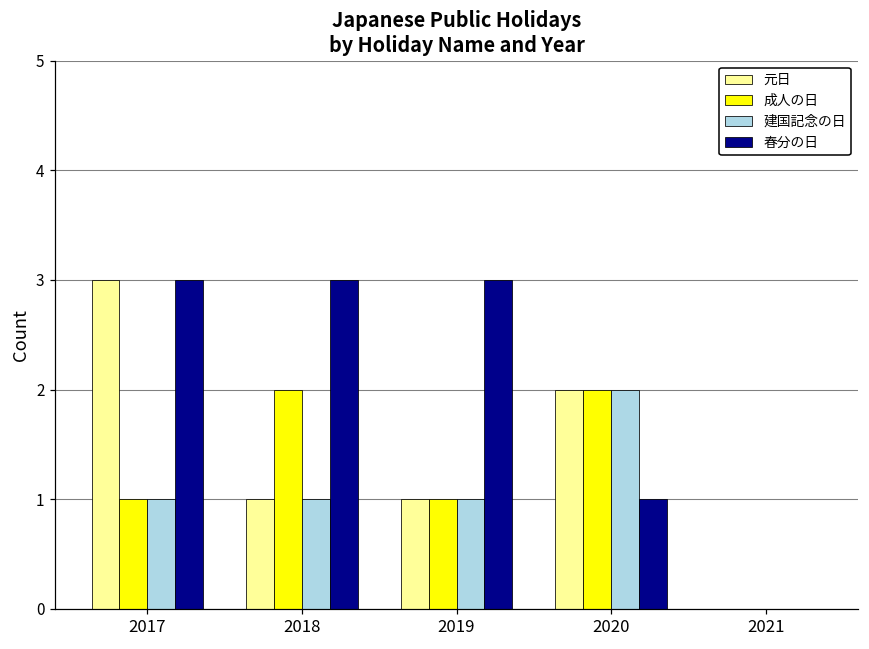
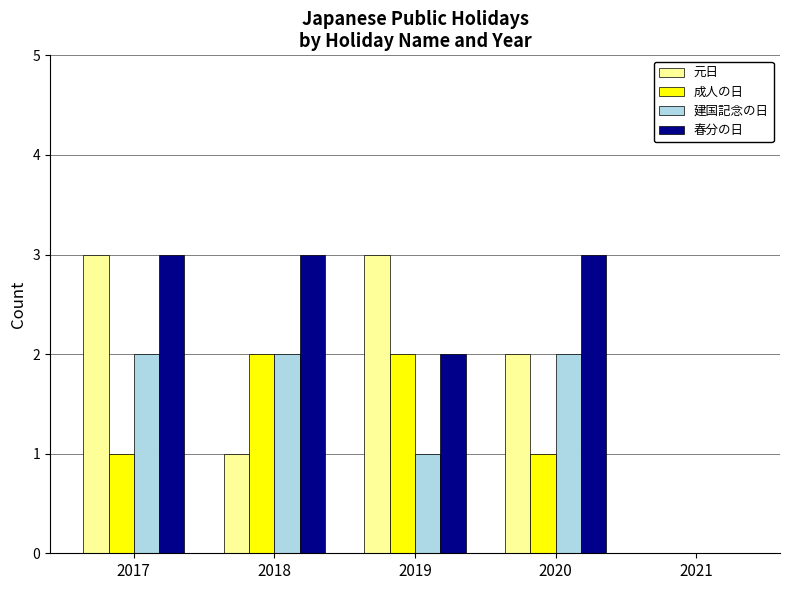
  {
    "元日": {
      "2017": 3,
      "2018": 1,
-     "2019": 1,
+     "2019": 3,
      "2020": 2,
      "2021": 0
    },
    "成人の日": {
      "2017": 1,
      "2018": 2,
-     "2019": 1,
-     "2020": 2,
+     "2019": 2,
+     "2020": 1,
      "2021": 0
    },
    "建国記念の日": {
-     "2017": 1,
-     "2018": 1,
+     "2017": 2,
+     "2018": 2,
      "2019": 1,
      "2020": 2,
      "2021": 0
    },
    "春分の日": {
      "2017": 3,
      "2018": 3,
-     "2019": 3,
-     "2020": 1,
+     "2019": 2,
+     "2020": 3,
      "2021": 0
    }
  }
